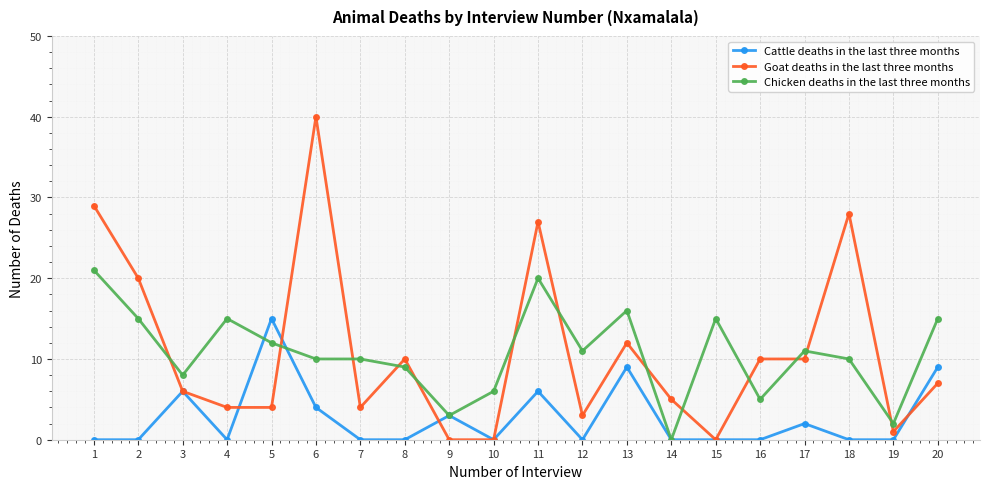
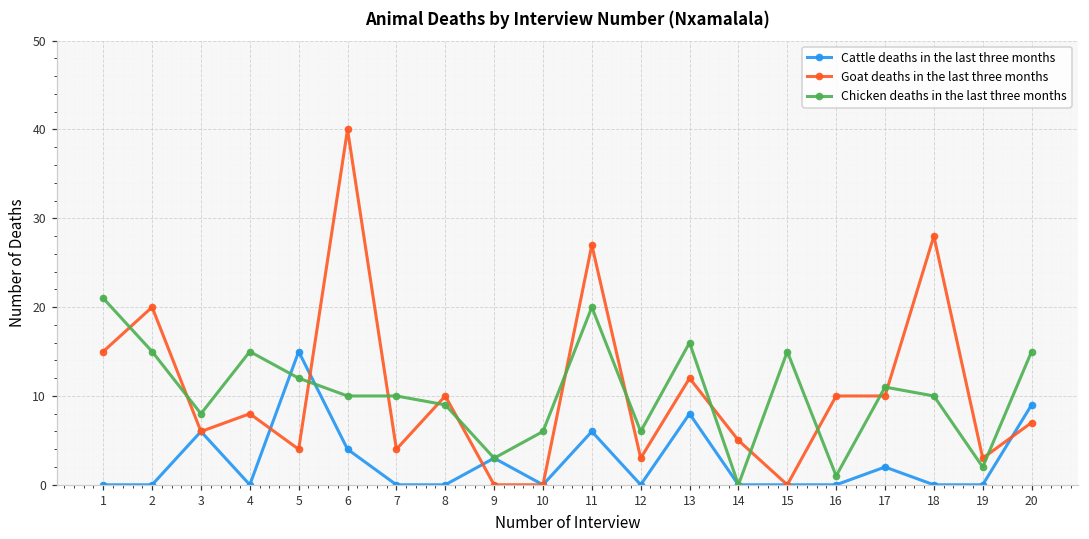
  {
    "Cattle deaths in the last three months": {
      "1": 0,
      "2": 0,
      "4": 0,
      "5": 15,
      "6": 4,
      "7": 0,
      "8": 0,
      "11": 6,
      "12": 0,
-     "13": 9,
+     "13": 8,
      "16": 0,
      "17": 2,
      "18": 0,
      "19": 0,
      "20": 9
    },
    "Goat deaths in the last three months": {
-     "1": 29,
+     "1": 15,
      "2": 20,
-     "4": 4,
+     "4": 8,
      "5": 4,
      "6": 40,
      "7": 4,
      "8": 10,
      "9": 0,
      "11": 27,
      "12": 3,
      "13": 12,
      "14": 5,
      "16": 10,
      "17": 10,
      "18": 28,
-     "19": 1,
+     "19": 3,
      "20": 7
    },
    "Chicken deaths in the last three months": {
      "1": 21,
      "2": 15,
      "3": 8,
      "4": 15,
      "5": 12,
      "6": 10,
      "7": 10,
      "8": 9,
      "10": 6,
      "11": 20,
-     "12": 11,
+     "12": 6,
      "13": 16,
      "15": 15,
-     "16": 5,
+     "16": 1,
      "17": 11,
      "18": 10,
      "19": 2,
      "20": 15
    }
  }
